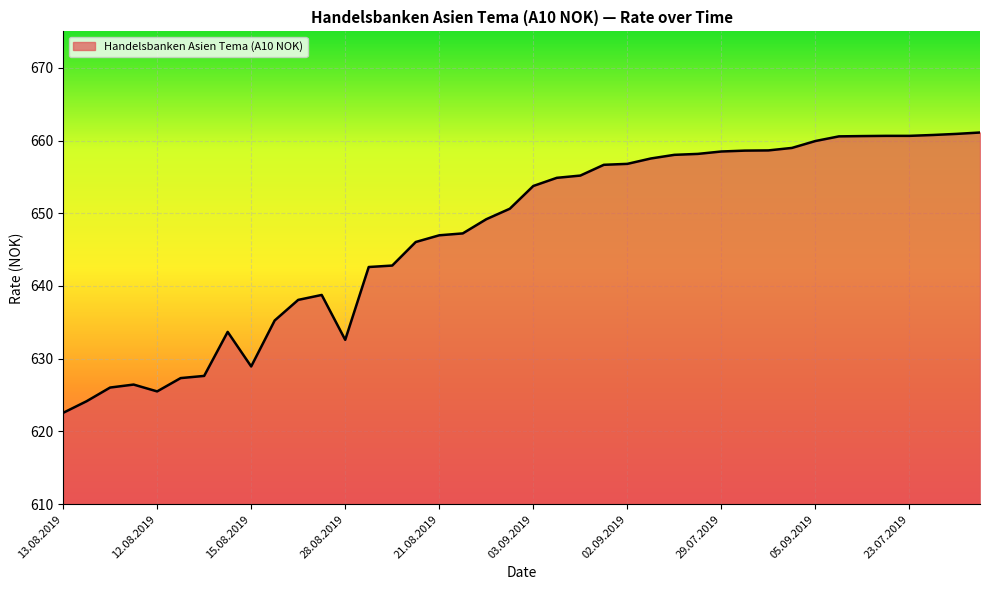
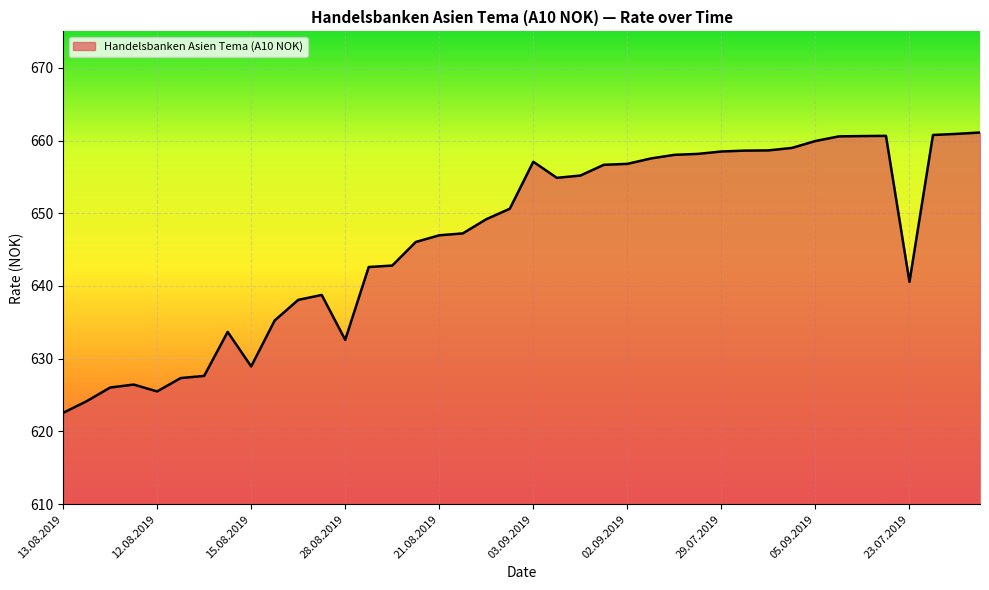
  {
    "13.08.2019": 623,
    "12.08.2019": 626,
    "15.08.2019": 629,
    "28.08.2019": 633,
    "21.08.2019": 647,
-   "03.09.2019": 654,
+   "03.09.2019": 657,
    "02.09.2019": 657,
    "29.07.2019": 658,
    "05.09.2019": 660,
-   "23.07.2019": 661
+   "23.07.2019": 641
  }
